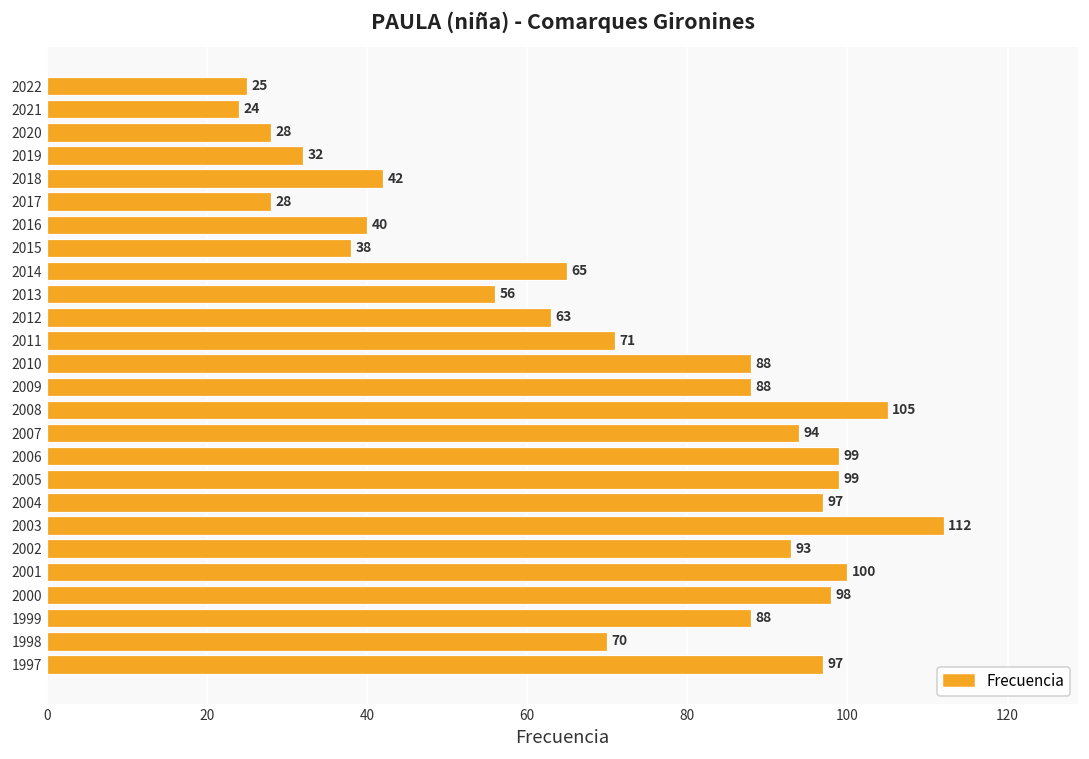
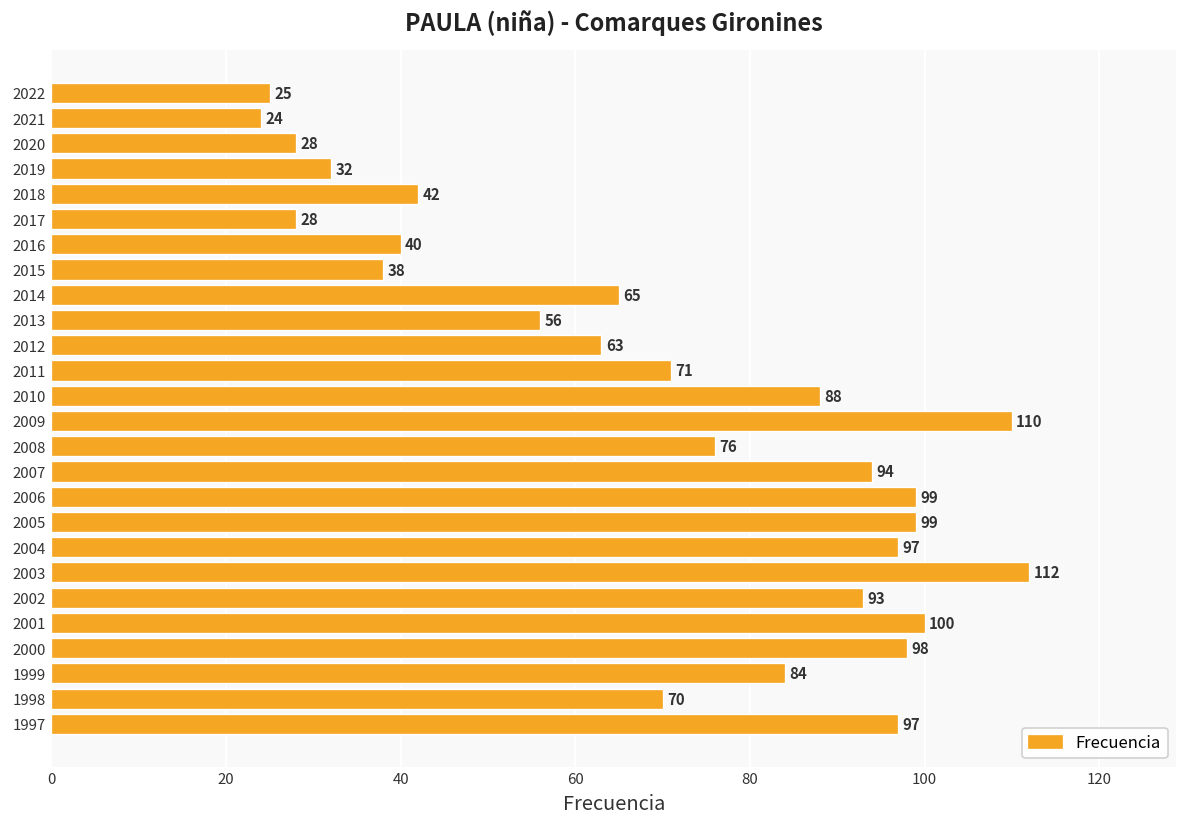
  {
    "2022": 25,
    "2021": 24,
    "2020": 28,
    "2019": 32,
    "2018": 42,
    "2017": 28,
    "2016": 40,
    "2015": 38,
    "2014": 65,
    "2013": 56,
    "2012": 63,
    "2011": 71,
    "2010": 88,
-   "2009": 88,
-   "2008": 105,
+   "2009": 110,
+   "2008": 76,
    "2007": 94,
    "2006": 99,
    "2005": 99,
    "2004": 97,
    "2003": 112,
    "2002": 93,
    "2001": 100,
    "2000": 98,
-   "1999": 88,
+   "1999": 84,
    "1998": 70,
    "1997": 97
  }
